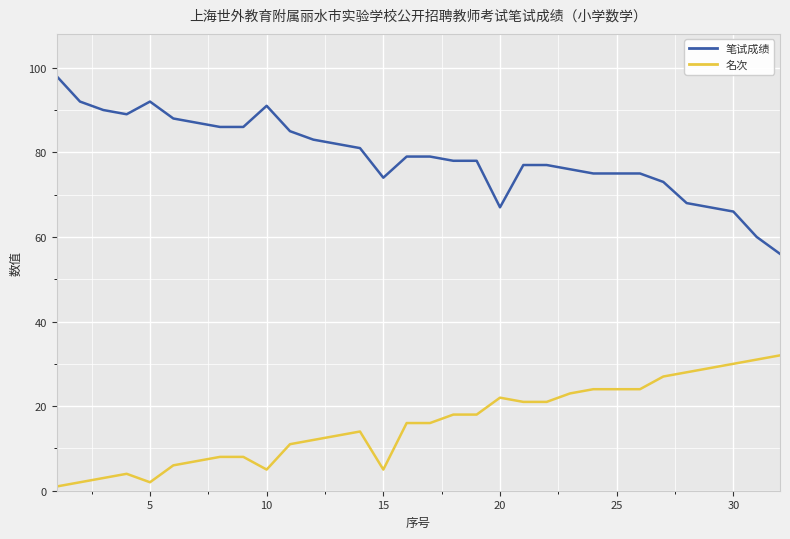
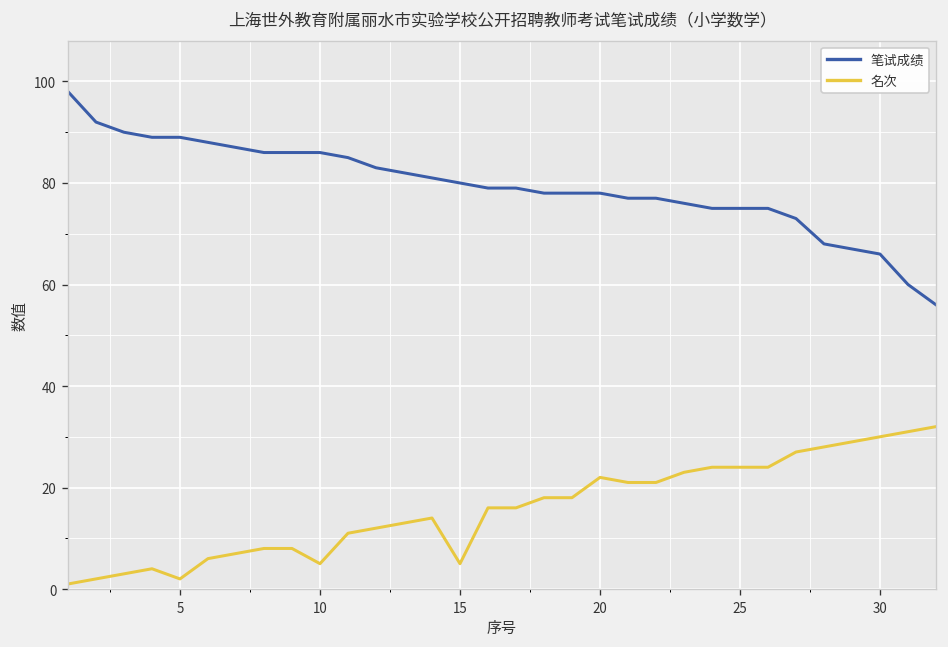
  {
    "笔试成绩": {
-     "5": 92,
-     "10": 91,
-     "15": 74,
-     "20": 67,
+     "5": 89,
+     "10": 86,
+     "15": 80,
+     "20": 78,
      "25": 75,
      "30": 66
    },
    "名次": {
      "5": 2,
      "10": 5,
      "15": 5,
      "20": 22,
      "25": 24,
      "30": 30
    }
  }
